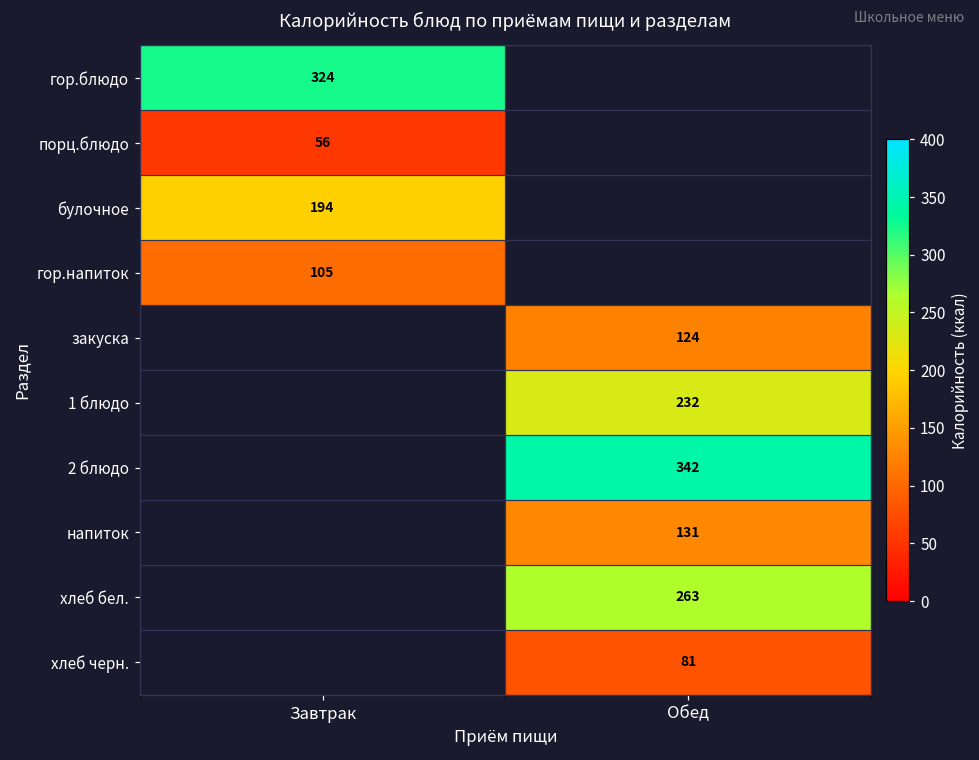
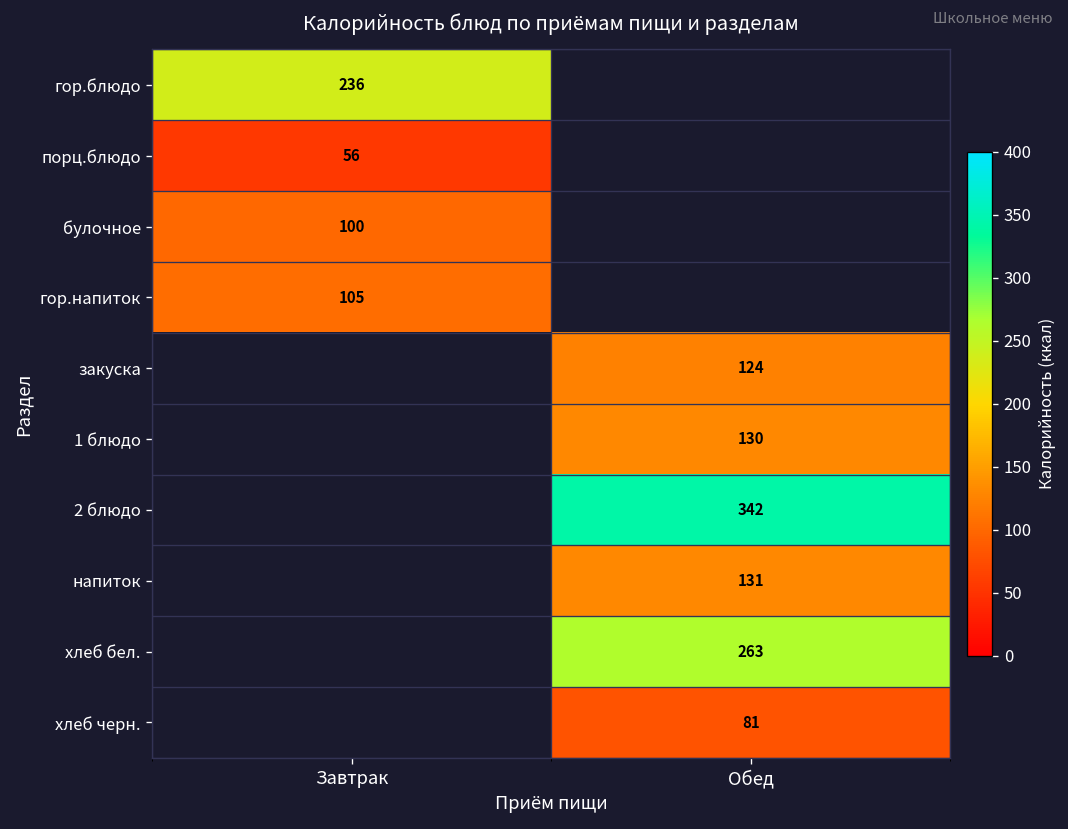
  {
    "гор.блюдо": {
-     "Завтрак": 324
+     "Завтрак": 236
    },
    "порц.блюдо": {
      "Завтрак": 56
    },
    "булочное": {
-     "Завтрак": 194
+     "Завтрак": 100
    },
    "гор.напиток": {
      "Завтрак": 105
    },
    "закуска": {
      "Обед": 124
    },
    "1 блюдо": {
-     "Обед": 232
+     "Обед": 130
    },
    "2 блюдо": {
      "Обед": 342
    },
    "напиток": {
      "Обед": 131
    },
    "хлеб бел.": {
      "Обед": 263
    },
    "хлеб черн.": {
      "Обед": 81
    }
  }
